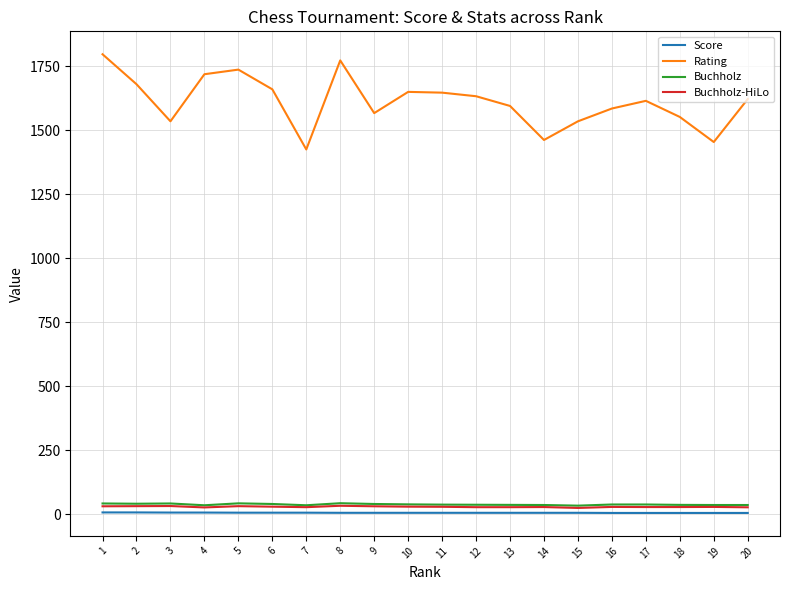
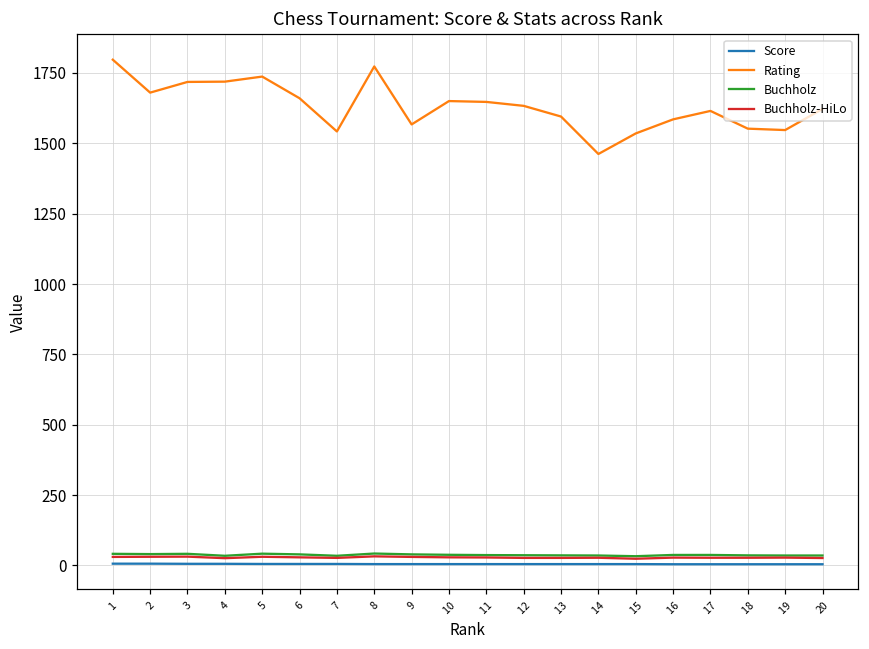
  {
    "Score": {
      "1": 10,
      "2": 10,
      "3": 10,
      "4": 10,
      "5": 10,
      "6": 10,
      "7": 10,
      "8": 10,
      "9": 10,
      "10": 10,
      "11": 10,
      "12": 10,
      "13": 10,
      "14": 10,
      "15": 10,
      "16": 0,
      "17": 0,
      "18": 0,
      "19": 0,
      "20": 0
    },
    "Rating": {
      "1": 1800,
      "2": 1680,
-     "3": 1540,
+     "3": 1720,
      "4": 1720,
      "5": 1740,
      "6": 1660,
-     "7": 1430,
+     "7": 1540,
      "8": 1770,
      "9": 1570,
      "10": 1650,
      "11": 1650,
      "12": 1630,
      "13": 1600,
      "14": 1460,
      "15": 1540,
      "16": 1590,
      "17": 1620,
      "18": 1550,
-     "19": 1450
+     "19": 1550
    },
    "Buchholz": {
      "1": 40,
      "5": 40,
      "6": 40,
      "8": 40,
      "17": 40
    },
    "Buchholz-HiLo": {
      "1": 30,
      "5": 30,
      "6": 30,
      "8": 30,
      "17": 30
    }
  }
